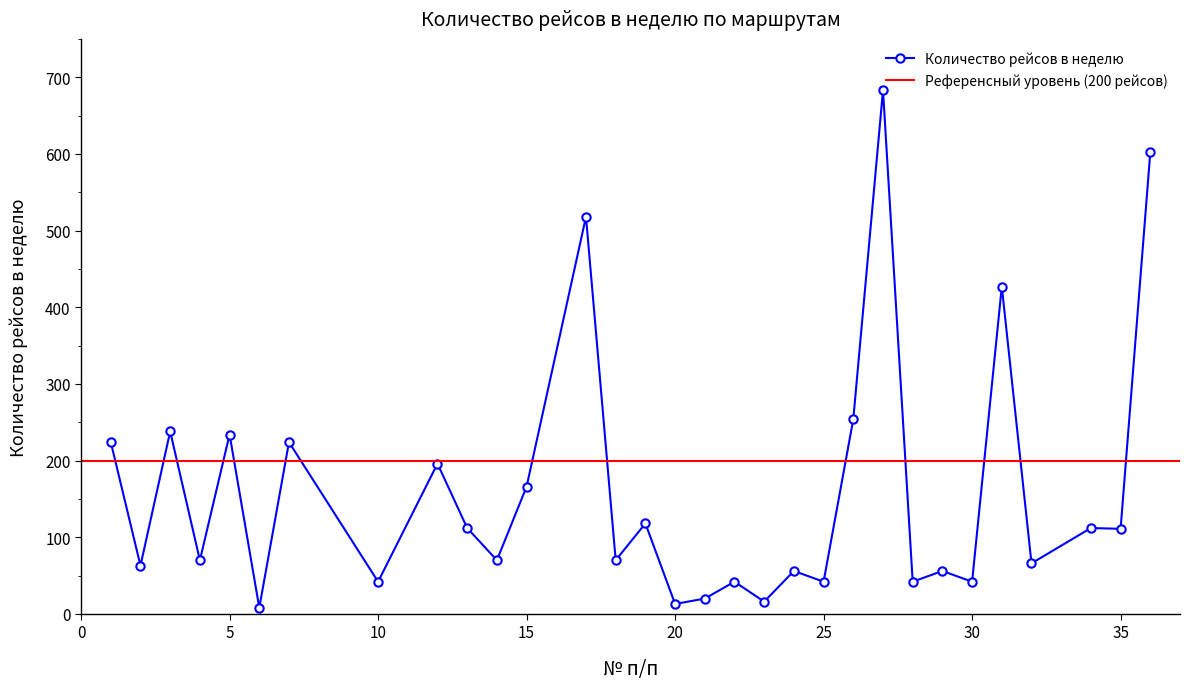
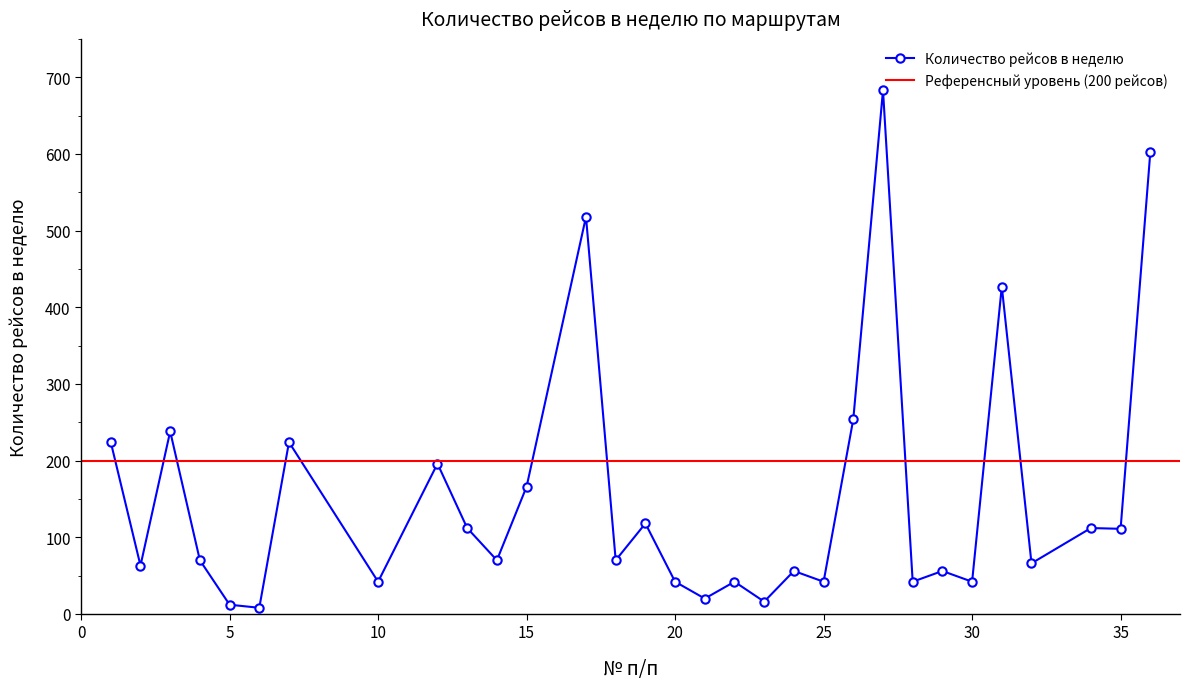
  {
-   "5": 230,
+   "5": 10,
    "10": 40,
    "15": 170,
-   "20": 10,
+   "20": 40,
    "25": 40,
    "30": 40,
    "35": 110
  }
